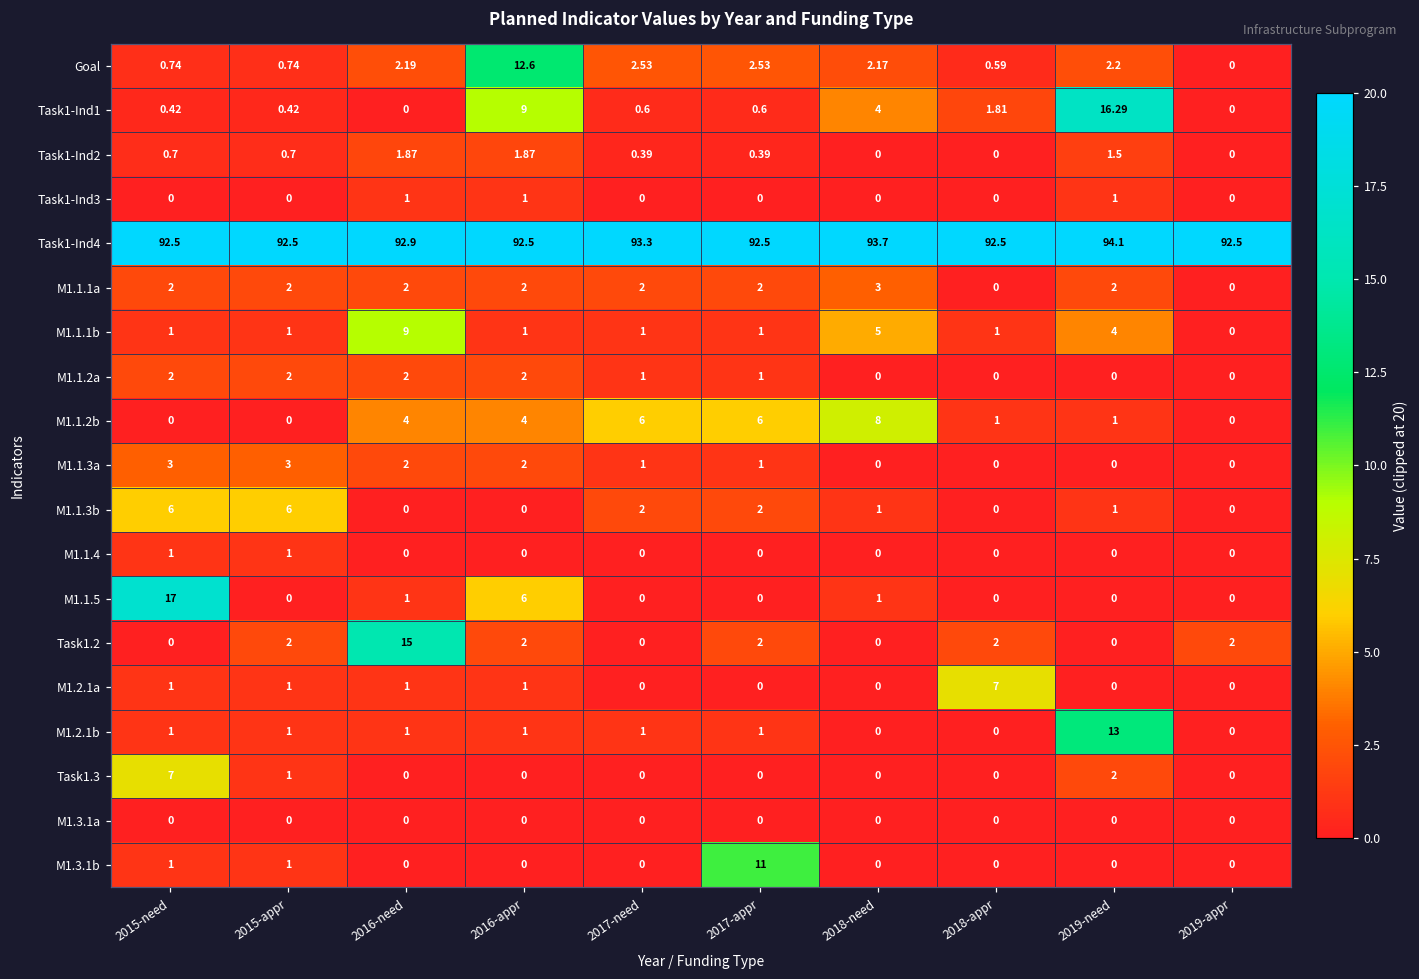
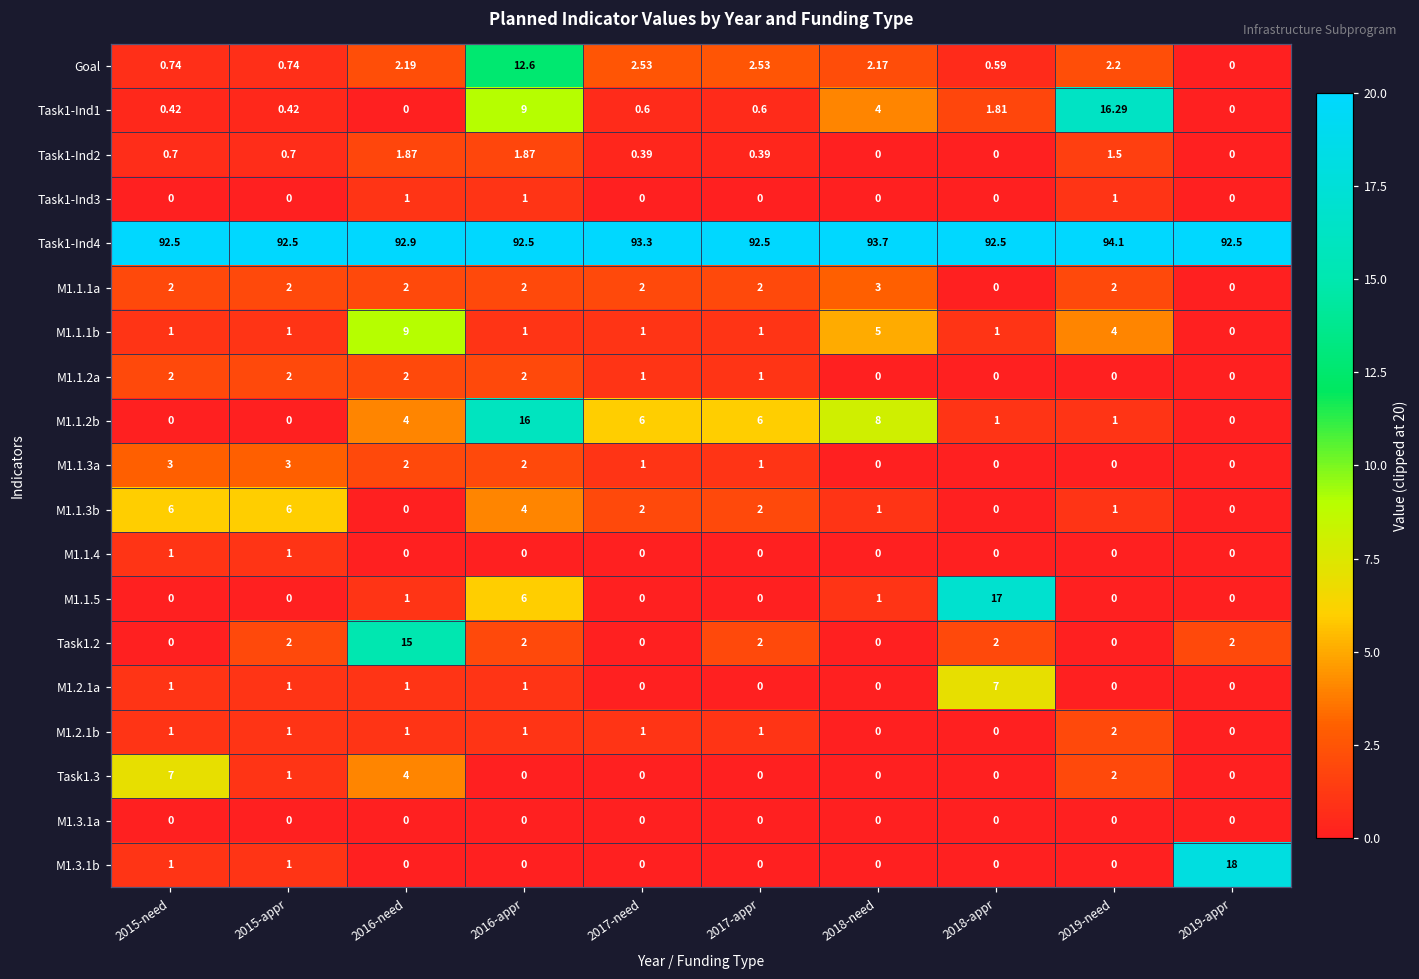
  {
    "Goal": {
      "2015-need": 0.74,
      "2015-appr": 0.74,
      "2016-need": 2.19,
      "2016-appr": 12.6,
      "2017-need": 2.53,
      "2017-appr": 2.53,
      "2018-need": 2.17,
      "2018-appr": 0.59,
      "2019-need": 2.2,
      "2019-appr": 0
    },
    "Task1-Ind1": {
      "2015-need": 0.42,
      "2015-appr": 0.42,
      "2016-need": 0,
      "2016-appr": 9,
      "2017-need": 0.6,
      "2017-appr": 0.6,
      "2018-need": 4,
      "2018-appr": 1.81,
      "2019-need": 16.29,
      "2019-appr": 0
    },
    "Task1-Ind2": {
      "2015-need": 0.7,
      "2015-appr": 0.7,
      "2016-need": 1.87,
      "2016-appr": 1.87,
      "2017-need": 0.39,
      "2017-appr": 0.39,
      "2018-need": 0,
      "2018-appr": 0,
      "2019-need": 1.5,
      "2019-appr": 0
    },
    "Task1-Ind3": {
      "2015-need": 0,
      "2015-appr": 0,
      "2016-need": 1,
      "2016-appr": 1,
      "2017-need": 0,
      "2017-appr": 0,
      "2018-need": 0,
      "2018-appr": 0,
      "2019-need": 1,
      "2019-appr": 0
    },
    "Task1-Ind4": {
      "2015-need": 92.5,
      "2015-appr": 92.5,
      "2016-need": 92.9,
      "2016-appr": 92.5,
      "2017-need": 93.3,
      "2017-appr": 92.5,
      "2018-need": 93.7,
      "2018-appr": 92.5,
      "2019-need": 94.1,
      "2019-appr": 92.5
    },
    "M1.1.1a": {
      "2015-need": 2,
      "2015-appr": 2,
      "2016-need": 2,
      "2016-appr": 2,
      "2017-need": 2,
      "2017-appr": 2,
      "2018-need": 3,
      "2018-appr": 0,
      "2019-need": 2,
      "2019-appr": 0
    },
    "M1.1.1b": {
      "2015-need": 1,
      "2015-appr": 1,
      "2016-need": 9,
      "2016-appr": 1,
      "2017-need": 1,
      "2017-appr": 1,
      "2018-need": 5,
      "2018-appr": 1,
      "2019-need": 4,
      "2019-appr": 0
    },
    "M1.1.2a": {
      "2015-need": 2,
      "2015-appr": 2,
      "2016-need": 2,
      "2016-appr": 2,
      "2017-need": 1,
      "2017-appr": 1,
      "2018-need": 0,
      "2018-appr": 0,
      "2019-need": 0,
      "2019-appr": 0
    },
    "M1.1.2b": {
      "2015-need": 0,
      "2015-appr": 0,
      "2016-need": 4,
-     "2016-appr": 4,
+     "2016-appr": 16,
      "2017-need": 6,
      "2017-appr": 6,
      "2018-need": 8,
      "2018-appr": 1,
      "2019-need": 1,
      "2019-appr": 0
    },
    "M1.1.3a": {
      "2015-need": 3,
      "2015-appr": 3,
      "2016-need": 2,
      "2016-appr": 2,
      "2017-need": 1,
      "2017-appr": 1,
      "2018-need": 0,
      "2018-appr": 0,
      "2019-need": 0,
      "2019-appr": 0
    },
    "M1.1.3b": {
      "2015-need": 6,
      "2015-appr": 6,
      "2016-need": 0,
-     "2016-appr": 0,
+     "2016-appr": 4,
      "2017-need": 2,
      "2017-appr": 2,
      "2018-need": 1,
      "2018-appr": 0,
      "2019-need": 1,
      "2019-appr": 0
    },
    "M1.1.4": {
      "2015-need": 1,
      "2015-appr": 1,
      "2016-need": 0,
      "2016-appr": 0,
      "2017-need": 0,
      "2017-appr": 0,
      "2018-need": 0,
      "2018-appr": 0,
      "2019-need": 0,
      "2019-appr": 0
    },
    "M1.1.5": {
-     "2015-need": 17,
+     "2015-need": 0,
      "2015-appr": 0,
      "2016-need": 1,
      "2016-appr": 6,
      "2017-need": 0,
      "2017-appr": 0,
      "2018-need": 1,
-     "2018-appr": 0,
+     "2018-appr": 17,
      "2019-need": 0,
      "2019-appr": 0
    },
    "Task1.2": {
      "2015-need": 0,
      "2015-appr": 2,
      "2016-need": 15,
      "2016-appr": 2,
      "2017-need": 0,
      "2017-appr": 2,
      "2018-need": 0,
      "2018-appr": 2,
      "2019-need": 0,
      "2019-appr": 2
    },
    "M1.2.1a": {
      "2015-need": 1,
      "2015-appr": 1,
      "2016-need": 1,
      "2016-appr": 1,
      "2017-need": 0,
      "2017-appr": 0,
      "2018-need": 0,
      "2018-appr": 7,
      "2019-need": 0,
      "2019-appr": 0
    },
    "M1.2.1b": {
      "2015-need": 1,
      "2015-appr": 1,
      "2016-need": 1,
      "2016-appr": 1,
      "2017-need": 1,
      "2017-appr": 1,
      "2018-need": 0,
      "2018-appr": 0,
-     "2019-need": 13,
+     "2019-need": 2,
      "2019-appr": 0
    },
    "Task1.3": {
      "2015-need": 7,
      "2015-appr": 1,
-     "2016-need": 0,
+     "2016-need": 4,
      "2016-appr": 0,
      "2017-need": 0,
      "2017-appr": 0,
      "2018-need": 0,
      "2018-appr": 0,
      "2019-need": 2,
      "2019-appr": 0
    },
    "M1.3.1a": {
      "2015-need": 0,
      "2015-appr": 0,
      "2016-need": 0,
      "2016-appr": 0,
      "2017-need": 0,
      "2017-appr": 0,
      "2018-need": 0,
      "2018-appr": 0,
      "2019-need": 0,
      "2019-appr": 0
    },
    "M1.3.1b": {
      "2015-need": 1,
      "2015-appr": 1,
      "2016-need": 0,
      "2016-appr": 0,
      "2017-need": 0,
-     "2017-appr": 11,
+     "2017-appr": 0,
      "2018-need": 0,
      "2018-appr": 0,
      "2019-need": 0,
-     "2019-appr": 0
+     "2019-appr": 18
    }
  }
